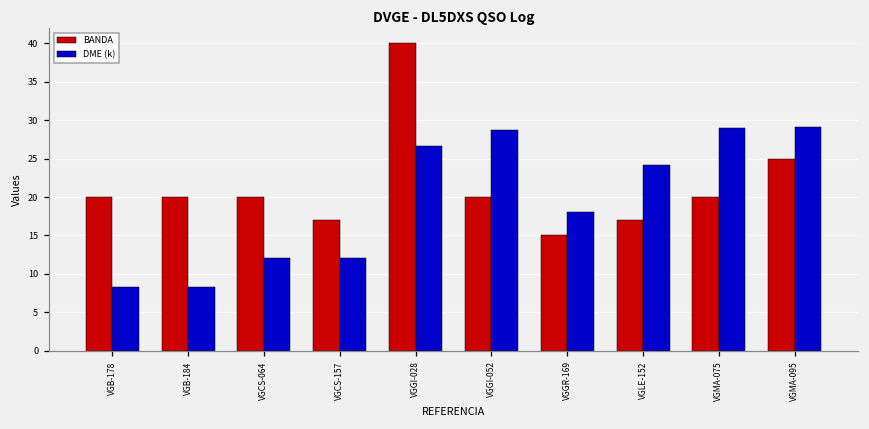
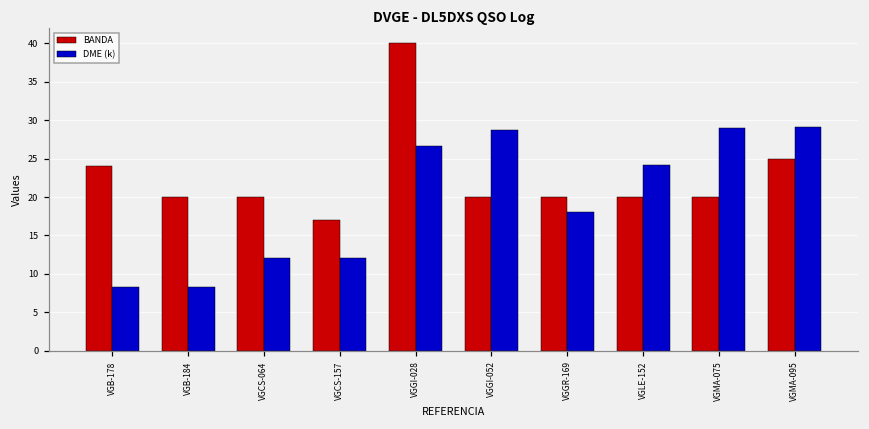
  {
    "BANDA": {
-     "VGB-178": 20,
+     "VGB-178": 24,
      "VGB-184": 20,
      "VGCS-064": 20,
      "VGCS-157": 17,
      "VGGI-028": 40,
      "VGGI-052": 20,
-     "VGGR-169": 15,
-     "VGLE-152": 17,
+     "VGGR-169": 20,
+     "VGLE-152": 20,
      "VGMA-075": 20,
      "VGMA-095": 25
    },
    "DME (k)": {
      "VGB-178": 8,
      "VGB-184": 8,
      "VGCS-064": 12,
      "VGCS-157": 12,
      "VGGI-028": 27,
      "VGGI-052": 29,
      "VGGR-169": 18,
      "VGLE-152": 24,
      "VGMA-075": 29,
      "VGMA-095": 29
    }
  }
